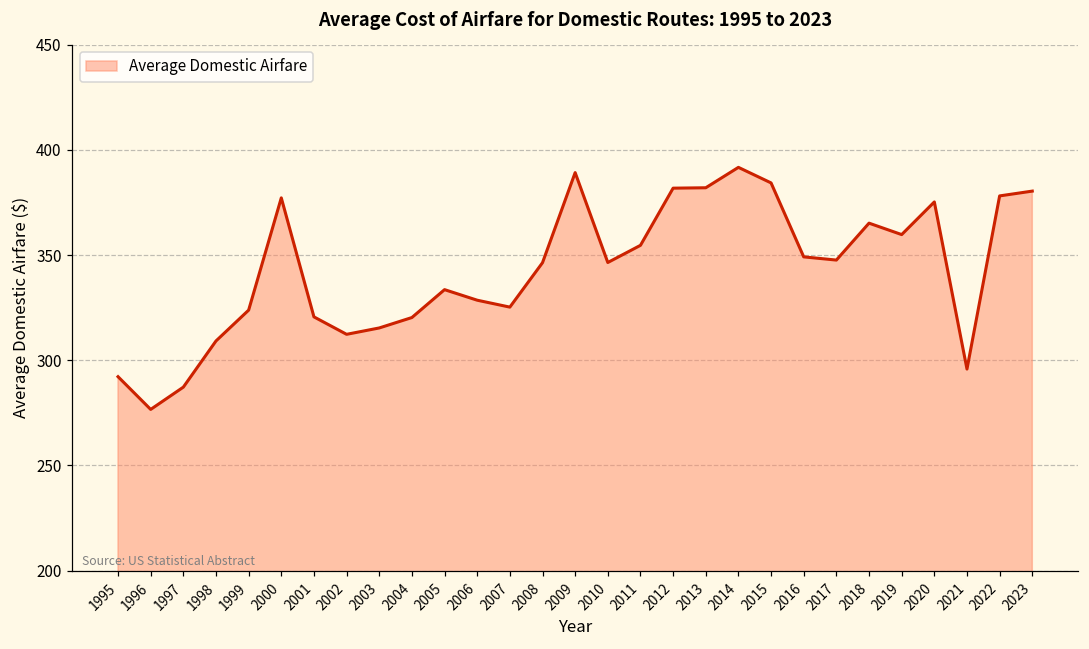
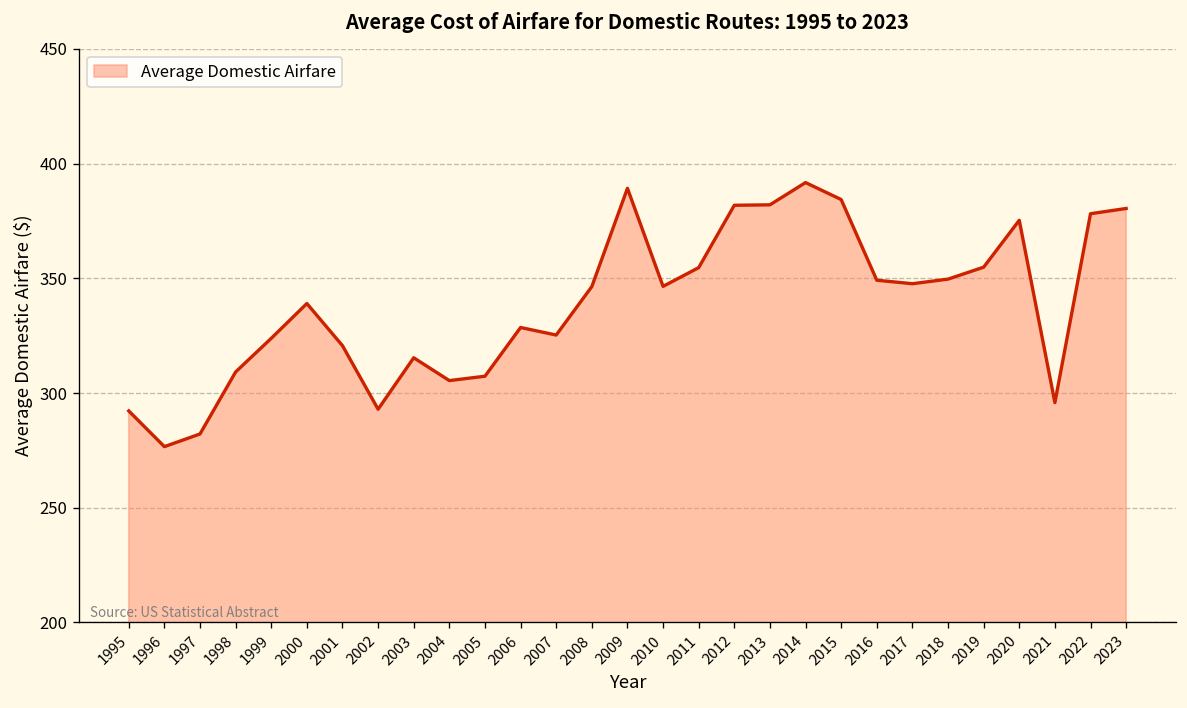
  {
    "1995": 292,
    "1996": 277,
-   "1997": 287,
+   "1997": 282,
    "1998": 309,
    "1999": 324,
-   "2000": 377,
+   "2000": 339,
    "2001": 321,
-   "2002": 312,
+   "2002": 293,
    "2003": 315,
-   "2004": 320,
-   "2005": 334,
+   "2004": 305,
+   "2005": 307,
    "2006": 329,
    "2007": 325,
    "2008": 346,
    "2009": 389,
    "2010": 346,
    "2011": 355,
    "2012": 382,
    "2013": 382,
    "2014": 392,
    "2015": 384,
    "2016": 349,
    "2017": 348,
-   "2018": 365,
-   "2019": 360,
+   "2018": 350,
+   "2019": 355,
    "2020": 375,
    "2021": 296,
    "2022": 378,
    "2023": 380
  }
